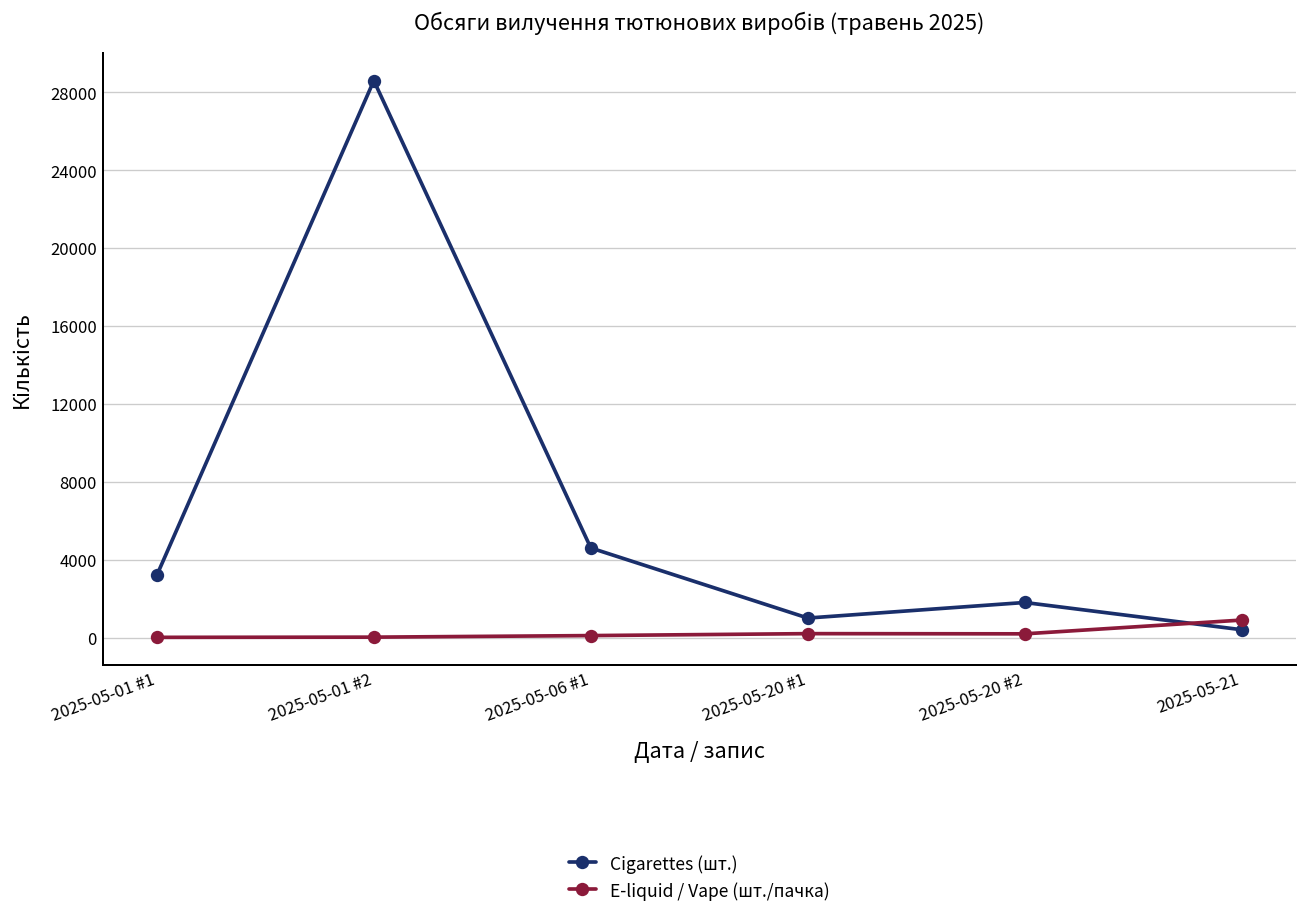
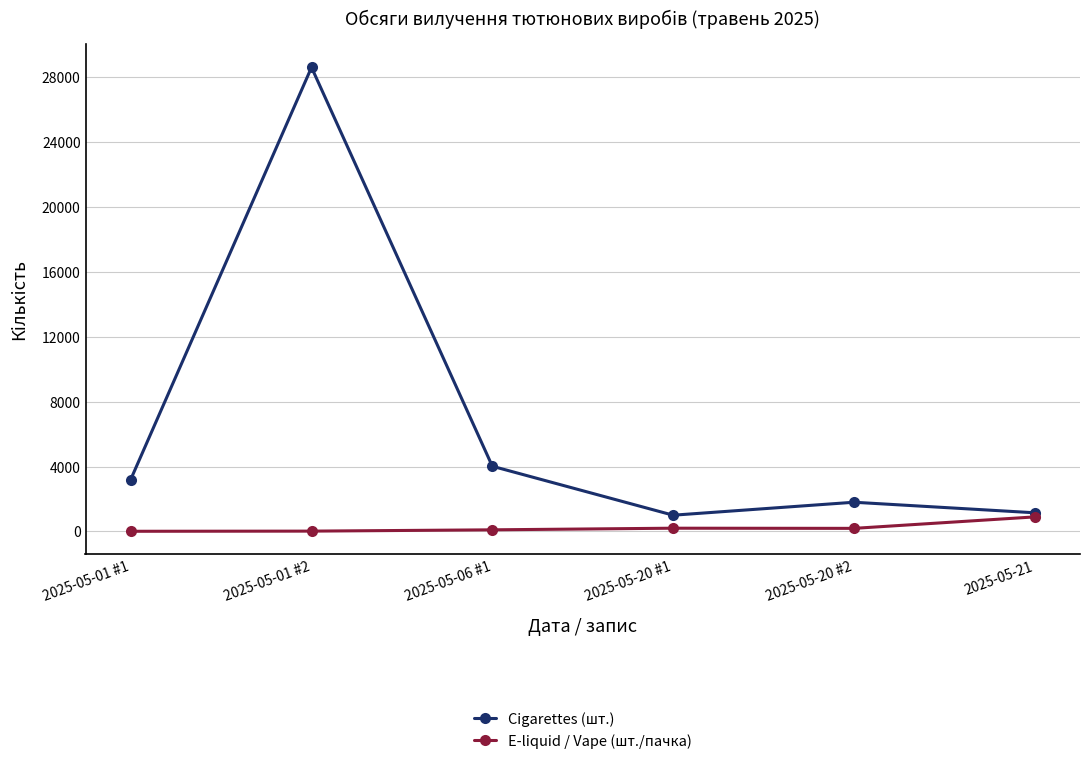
  {
    "Cigarettes (шт.)": {
      "2025-05-01 #1": 3200,
      "2025-05-01 #2": 28600,
-     "2025-05-06 #1": 4600,
+     "2025-05-06 #1": 4000,
      "2025-05-20 #1": 1000,
      "2025-05-20 #2": 1800,
-     "2025-05-21": 400
+     "2025-05-21": 1200
    },
    "E-liquid / Vape (шт./пачка)": {
      "2025-05-01 #1": 0,
      "2025-05-01 #2": 0,
      "2025-05-06 #1": 100,
      "2025-05-20 #1": 200,
      "2025-05-20 #2": 200,
      "2025-05-21": 900
    }
  }
